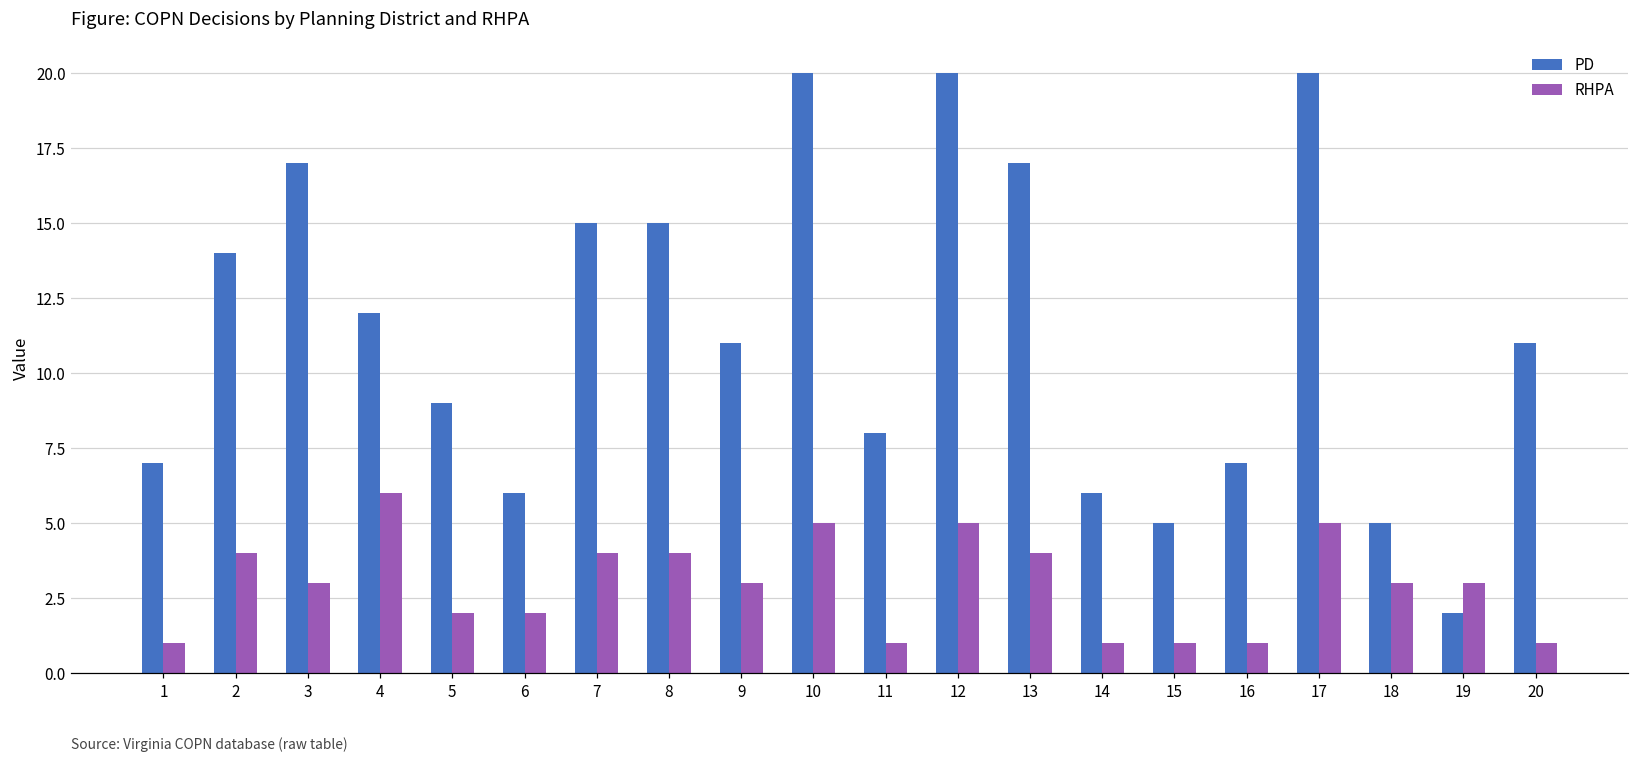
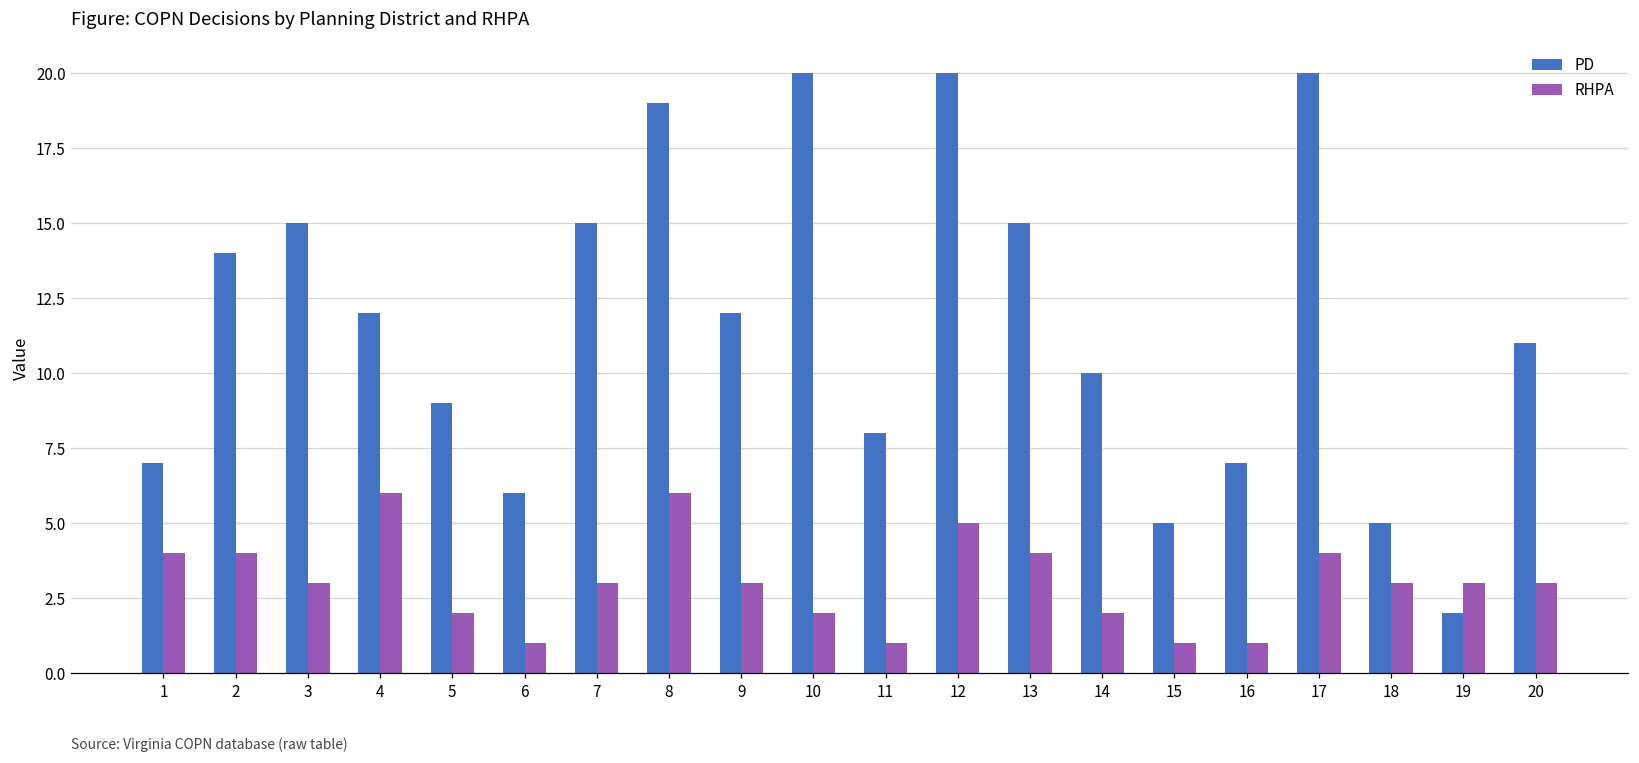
  {
    "PD": {
      "1": 7,
      "2": 14,
-     "3": 17,
+     "3": 15,
      "4": 12,
      "5": 9,
      "6": 6,
      "7": 15,
-     "8": 15,
-     "9": 11,
+     "8": 19,
+     "9": 12,
      "10": 20,
      "11": 8,
      "12": 20,
-     "13": 17,
-     "14": 6,
+     "13": 15,
+     "14": 10,
      "15": 5,
      "16": 7,
      "17": 20,
      "18": 5,
      "19": 2,
      "20": 11
    },
    "RHPA": {
-     "1": 1,
+     "1": 4,
      "2": 4,
      "3": 3,
      "4": 6,
      "5": 2,
-     "6": 2,
-     "7": 4,
-     "8": 4,
+     "6": 1,
+     "7": 3,
+     "8": 6,
      "9": 3,
-     "10": 5,
+     "10": 2,
      "11": 1,
      "12": 5,
      "13": 4,
-     "14": 1,
+     "14": 2,
      "15": 1,
      "16": 1,
-     "17": 5,
+     "17": 4,
      "18": 3,
      "19": 3,
-     "20": 1
+     "20": 3
    }
  }
